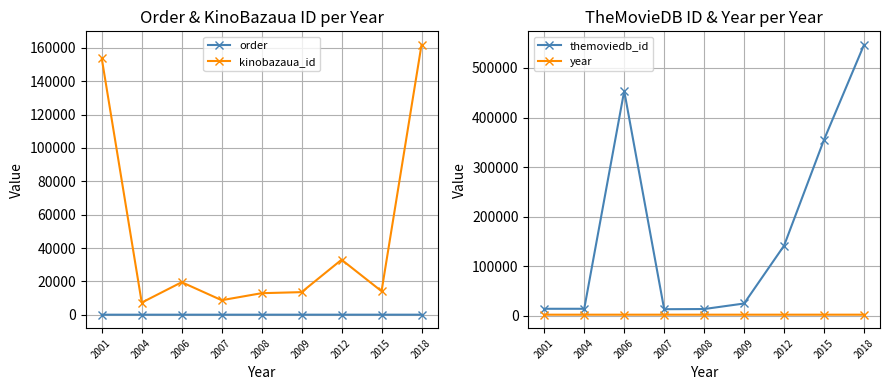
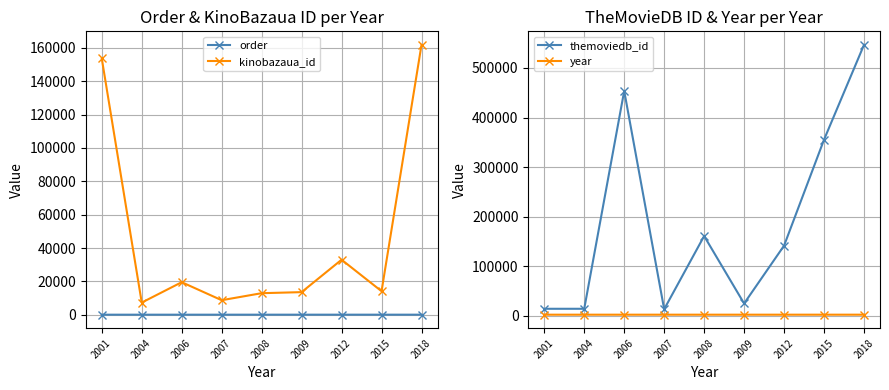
  {
    "Order & KinoBazaua ID per Year": {
      "order": {
        "2001": 0,
        "2004": 0,
        "2006": 0,
        "2007": 0,
        "2008": 0,
        "2009": 0,
        "2012": 0,
        "2015": 0,
        "2018": 0
      },
      "kinobazaua_id": {
        "2001": 154000,
        "2004": 7000,
        "2006": 19000,
        "2007": 9000,
        "2008": 13000,
        "2009": 14000,
        "2012": 33000,
        "2015": 14000,
        "2018": 162000
      }
    },
    "TheMovieDB ID & Year per Year": {
      "themoviedb_id": {
        "2001": 10000,
        "2004": 10000,
        "2006": 450000,
        "2007": 10000,
-       "2008": 10000,
+       "2008": 160000,
        "2009": 20000,
        "2012": 140000,
        "2015": 360000,
        "2018": 550000
      },
      "year": {
        "2001": 0,
        "2004": 0,
        "2006": 0,
        "2007": 0,
        "2008": 0,
        "2009": 0,
        "2012": 0,
        "2015": 0,
        "2018": 0
      }
    }
  }
